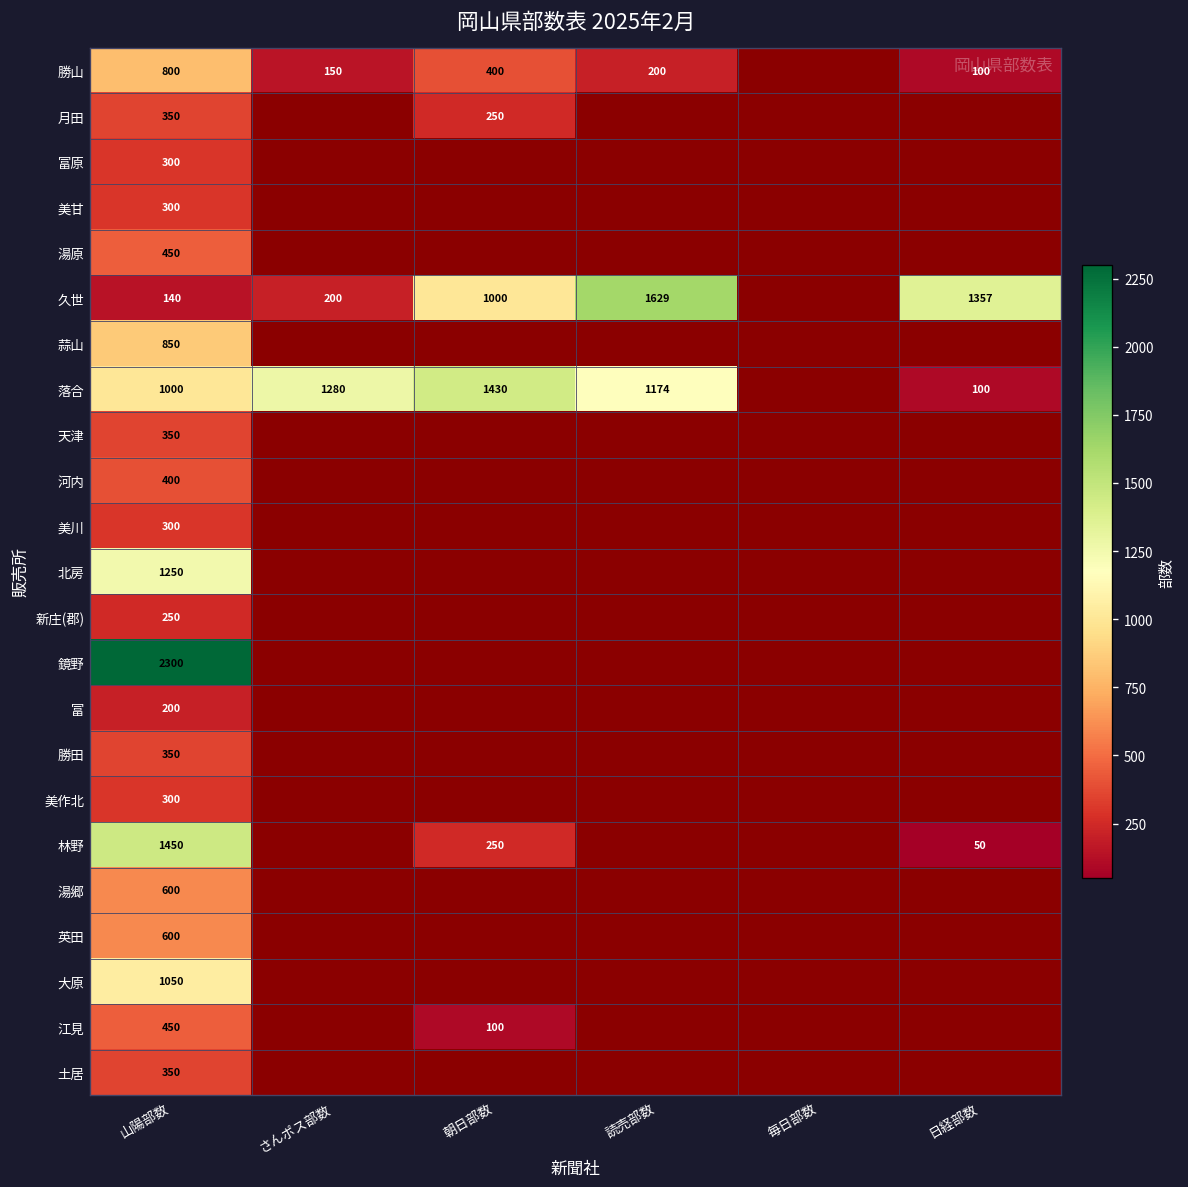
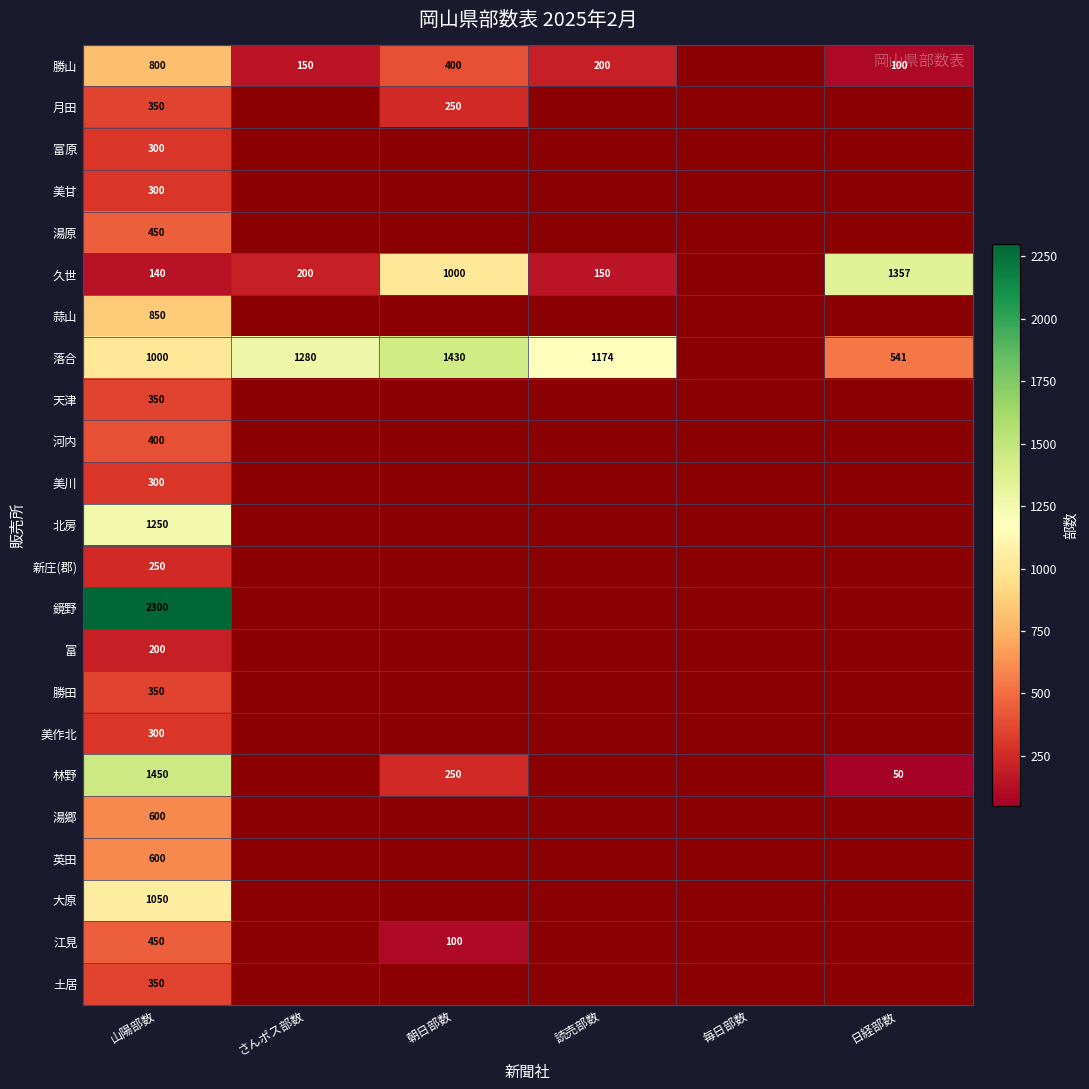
  {
    "勝山": {
      "山陽部数": 800,
      "さんポス部数": 150,
      "朝日部数": 400,
      "読売部数": 200
    },
    "月田": {
      "山陽部数": 350,
      "朝日部数": 250
    },
    "富原": {
      "山陽部数": 300
    },
    "美甘": {
      "山陽部数": 300
    },
    "湯原": {
      "山陽部数": 450
    },
    "久世": {
      "山陽部数": 140,
      "さんポス部数": 200,
      "朝日部数": 1000,
-     "読売部数": 1629,
+     "読売部数": 150,
      "日経部数": 1357
    },
    "蒜山": {
      "山陽部数": 850
    },
    "落合": {
      "山陽部数": 1000,
      "さんポス部数": 1280,
      "朝日部数": 1430,
      "読売部数": 1174,
-     "日経部数": 100
+     "日経部数": 541
    },
    "天津": {
      "山陽部数": 350
    },
    "河内": {
      "山陽部数": 400
    },
    "美川": {
      "山陽部数": 300
    },
    "北房": {
      "山陽部数": 1250
    },
    "新庄(郡)": {
      "山陽部数": 250
    },
    "鏡野": {
      "山陽部数": 2300
    },
    "富": {
      "山陽部数": 200
    },
    "勝田": {
      "山陽部数": 350
    },
    "美作北": {
      "山陽部数": 300
    },
    "林野": {
      "山陽部数": 1450,
      "朝日部数": 250,
      "日経部数": 50
    },
    "湯郷": {
      "山陽部数": 600
    },
    "英田": {
      "山陽部数": 600
    },
    "大原": {
      "山陽部数": 1050
    },
    "江見": {
      "山陽部数": 450,
      "朝日部数": 100
    },
    "土居": {
      "山陽部数": 350
    }
  }
